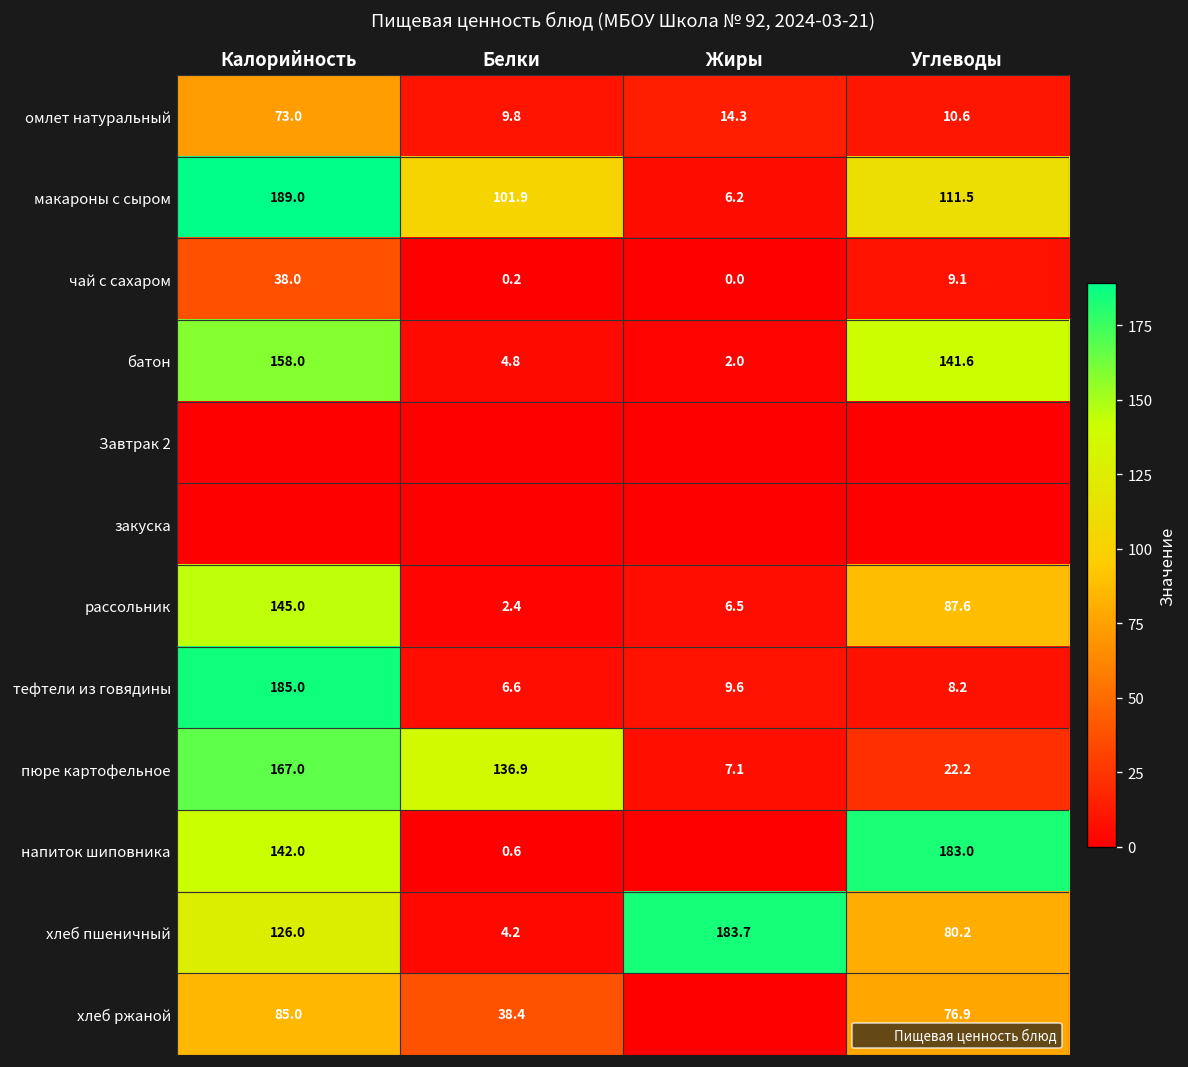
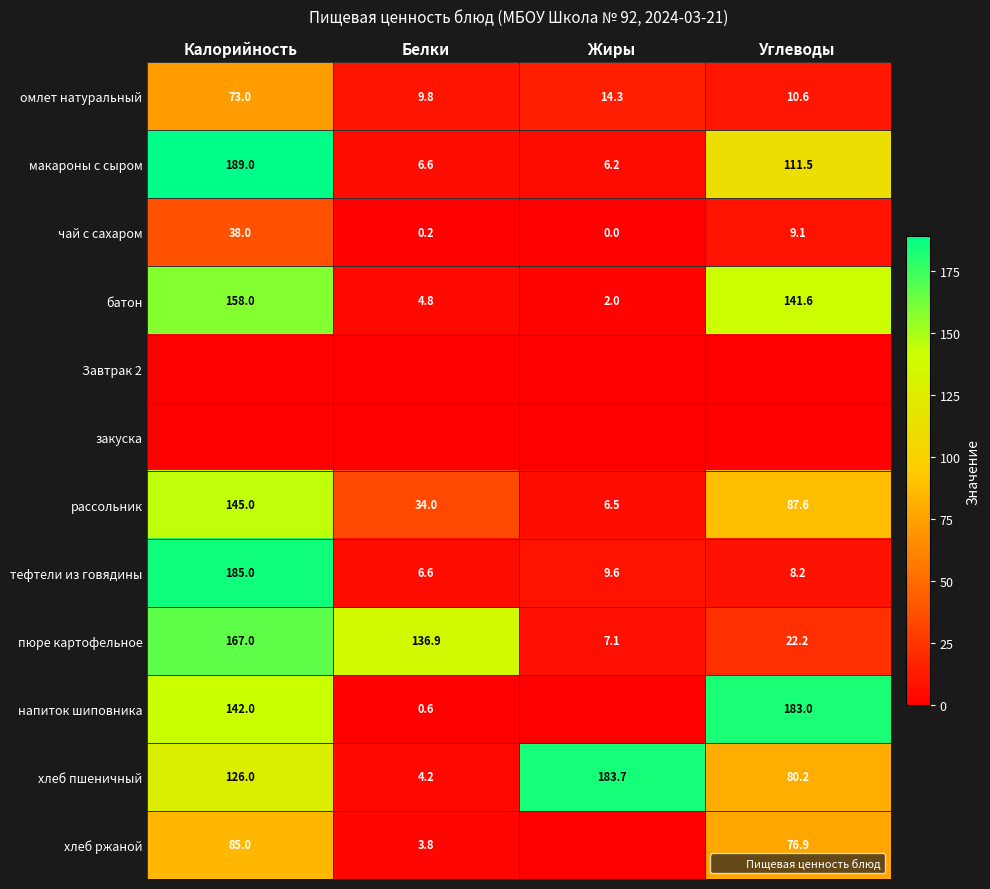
  {
    "омлет натуральный": {
      "Калорийность": 73.0,
      "Белки": 9.8,
      "Жиры": 14.3,
      "Углеводы": 10.6
    },
    "макароны с сыром": {
      "Калорийность": 189.0,
-     "Белки": 101.9,
+     "Белки": 6.6,
      "Жиры": 6.2,
      "Углеводы": 111.5
    },
    "чай с сахаром": {
      "Калорийность": 38.0,
      "Белки": 0.2,
      "Жиры": 0.0,
      "Углеводы": 9.1
    },
    "батон": {
      "Калорийность": 158.0,
      "Белки": 4.8,
      "Жиры": 2.0,
      "Углеводы": 141.6
    },
    "рассольник": {
      "Калорийность": 145.0,
-     "Белки": 2.4,
+     "Белки": 34.0,
      "Жиры": 6.5,
      "Углеводы": 87.6
    },
    "тефтели из говядины": {
      "Калорийность": 185.0,
      "Белки": 6.6,
      "Жиры": 9.6,
      "Углеводы": 8.2
    },
    "пюре картофельное": {
      "Калорийность": 167.0,
      "Белки": 136.9,
      "Жиры": 7.1,
      "Углеводы": 22.2
    },
    "напиток шиповника": {
      "Калорийность": 142.0,
      "Белки": 0.6,
      "Углеводы": 183.0
    },
    "хлеб пшеничный": {
      "Калорийность": 126.0,
      "Белки": 4.2,
      "Жиры": 183.7,
      "Углеводы": 80.2
    },
    "хлеб ржаной": {
      "Калорийность": 85.0,
-     "Белки": 38.4,
+     "Белки": 3.8,
      "Углеводы": 76.9
    }
  }
